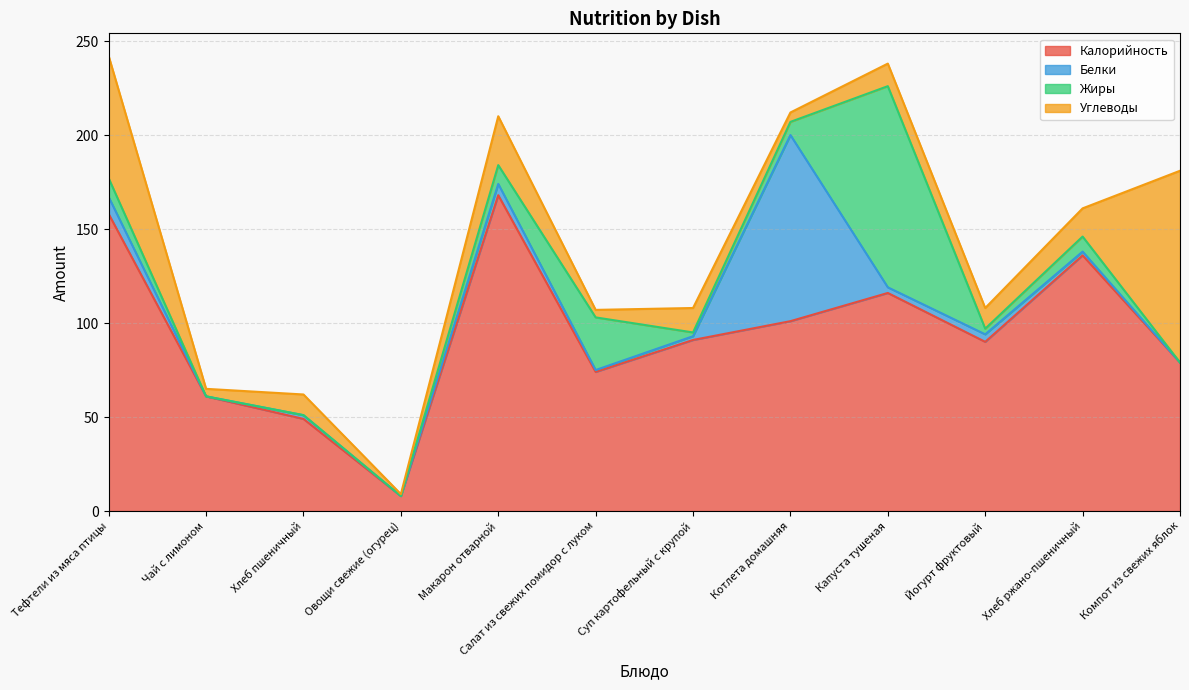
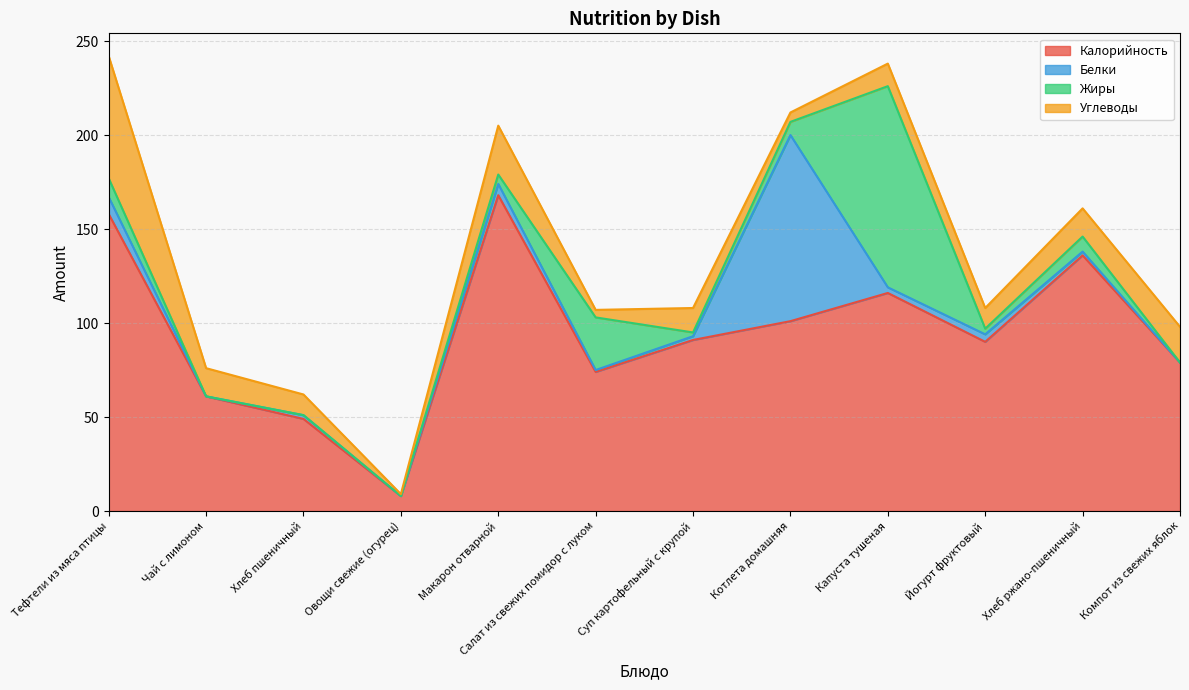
  {
    "Калорийность": {
      "Тефтели из мяса птицы": 158,
      "Хлеб пшеничный": 49,
      "Макарон отварной": 168,
      "Суп картофельный с крупой": 91,
      "Котлета домашняя": 101,
      "Капуста тушеная": 116,
      "Йогурт фруктовый": 90,
      "Хлеб ржано-пшеничный": 136
    },
    "Белки": {
      "Тефтели из мяса птицы": 9,
      "Макарон отварной": 6,
      "Суп картофельный с крупой": 2,
      "Котлета домашняя": 99,
      "Капуста тушеная": 3,
      "Йогурт фруктовый": 4,
      "Хлеб ржано-пшеничный": 2
    },
    "Жиры": {
      "Тефтели из мяса птицы": 10,
-     "Макарон отварной": 10,
+     "Макарон отварной": 5,
      "Салат из свежих помидор с луком": 28,
      "Суп картофельный с крупой": 2,
      "Котлета домашняя": 7,
      "Капуста тушеная": 107,
      "Йогурт фруктовый": 3,
      "Хлеб ржано-пшеничный": 8
    },
    "Углеводы": {
      "Тефтели из мяса птицы": 65,
-     "Чай с лимоном": 4,
+     "Чай с лимоном": 15,
      "Хлеб пшеничный": 11,
      "Макарон отварной": 26,
      "Салат из свежих помидор с луком": 4,
      "Суп картофельный с крупой": 13,
      "Котлета домашняя": 5,
      "Капуста тушеная": 12,
      "Йогурт фруктовый": 11,
      "Хлеб ржано-пшеничный": 15,
-     "Компот из свежих яблок": 102
+     "Компот из свежих яблок": 19
    }
  }
